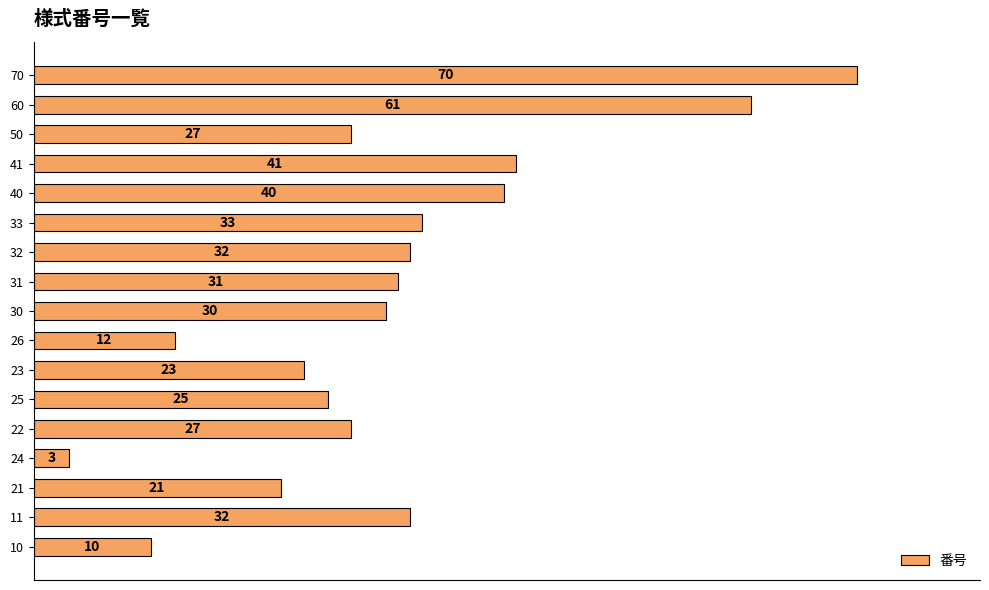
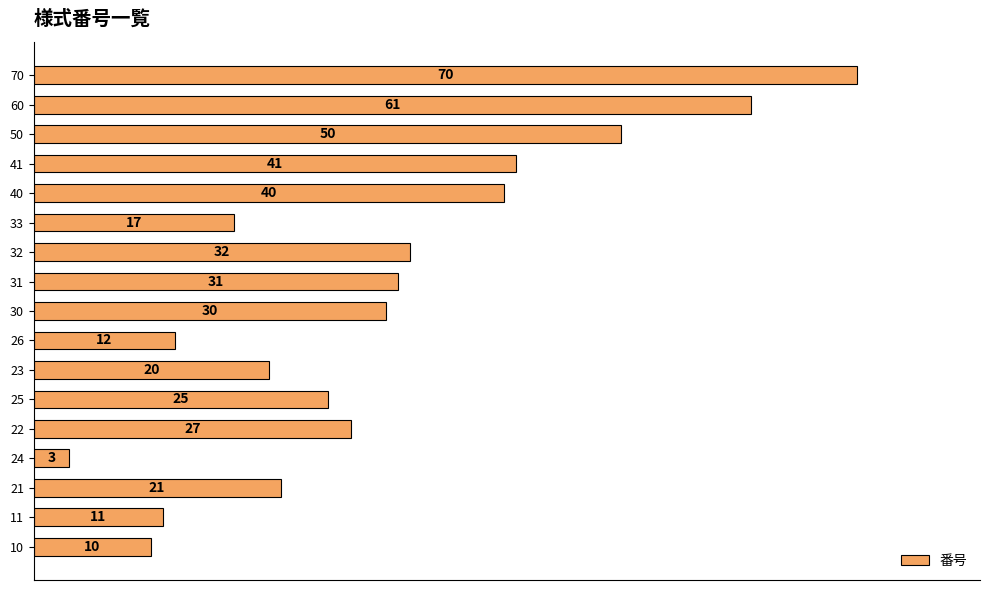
  {
    "70": 70,
    "60": 61,
-   "50": 27,
+   "50": 50,
    "41": 41,
    "40": 40,
-   "33": 33,
+   "33": 17,
    "32": 32,
    "31": 31,
    "30": 30,
    "26": 12,
-   "23": 23,
+   "23": 20,
    "25": 25,
    "22": 27,
    "24": 3,
    "21": 21,
-   "11": 32,
+   "11": 11,
    "10": 10
  }
